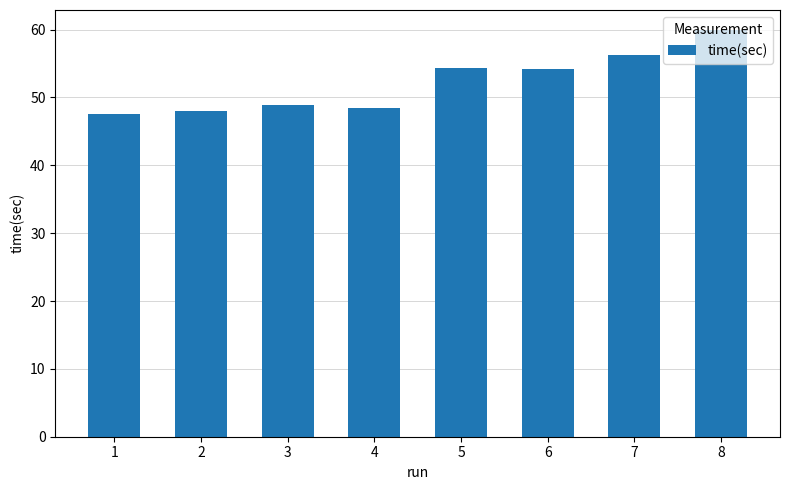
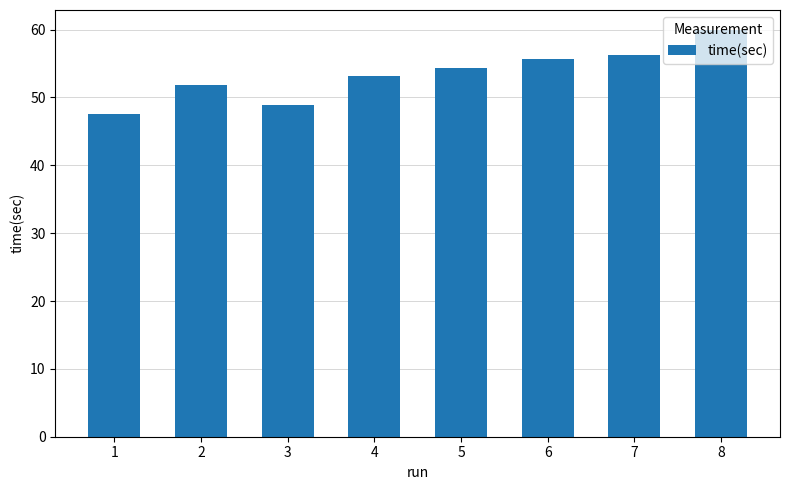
  {
    "1": 48,
-   "2": 48,
+   "2": 52,
    "3": 49,
-   "4": 49,
+   "4": 53,
    "5": 54,
-   "6": 54,
+   "6": 56,
    "7": 56
  }
